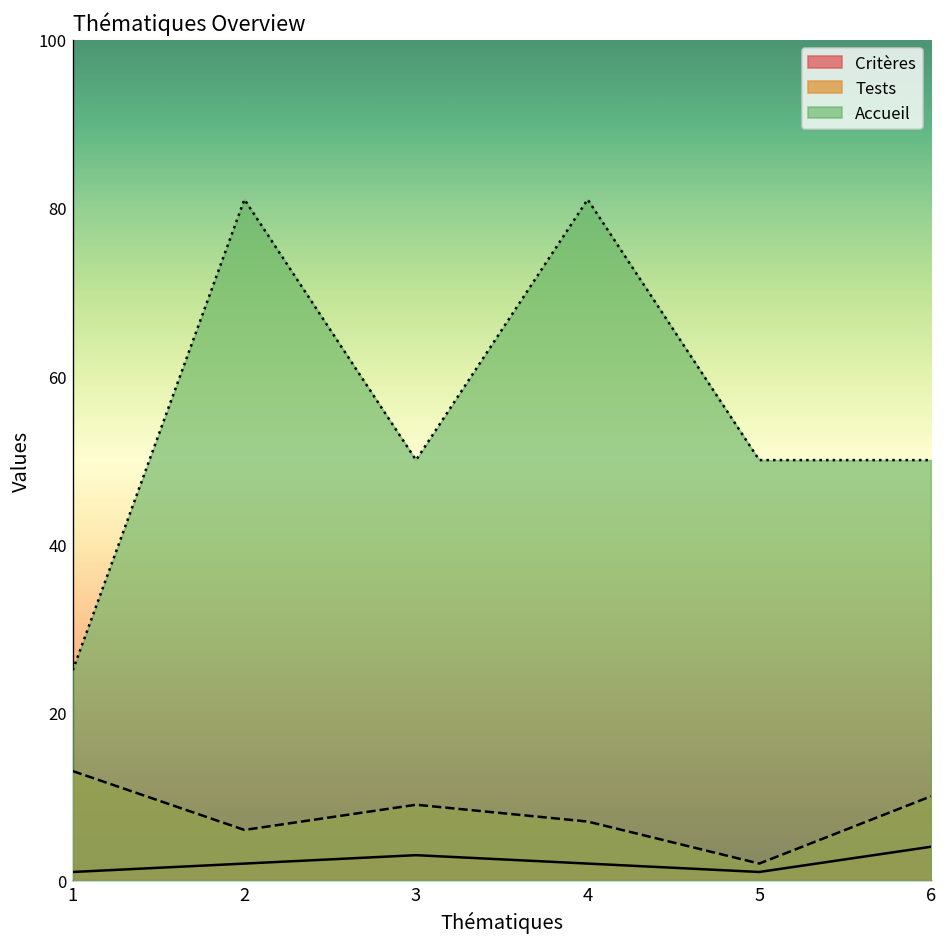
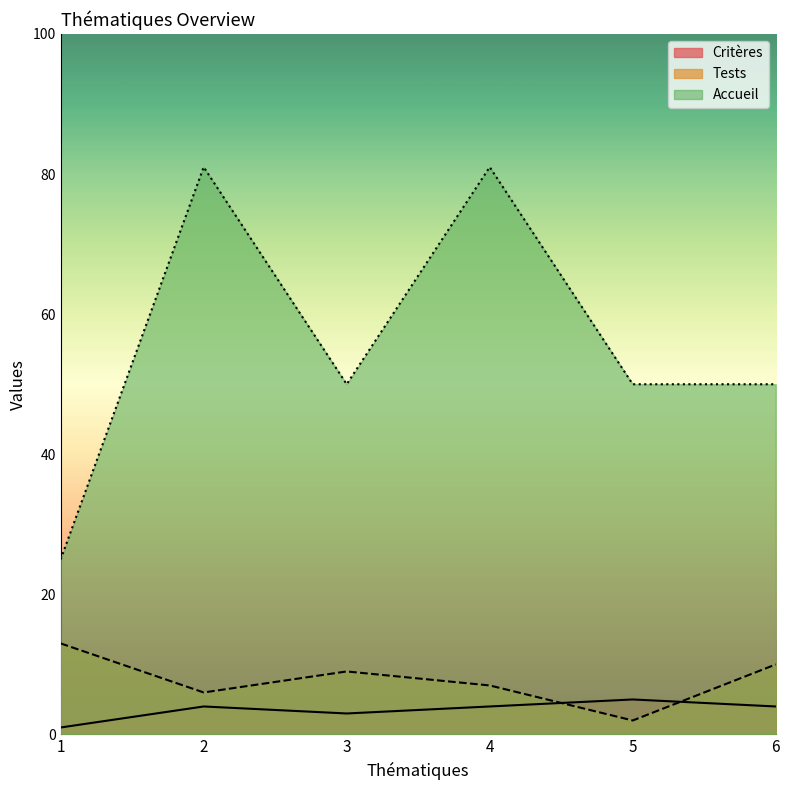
  {
    "Critères": {
      "1": 1,
-     "2": 2,
+     "2": 4,
      "3": 3,
-     "4": 2,
-     "5": 1,
+     "4": 4,
+     "5": 5,
      "6": 4
    },
    "Tests": {
      "1": 13,
      "2": 6,
      "3": 9,
      "4": 7,
      "5": 2,
      "6": 10
    },
    "Accueil": {
      "1": 25,
      "2": 81,
      "3": 50,
      "4": 81,
      "5": 50,
      "6": 50
    }
  }
